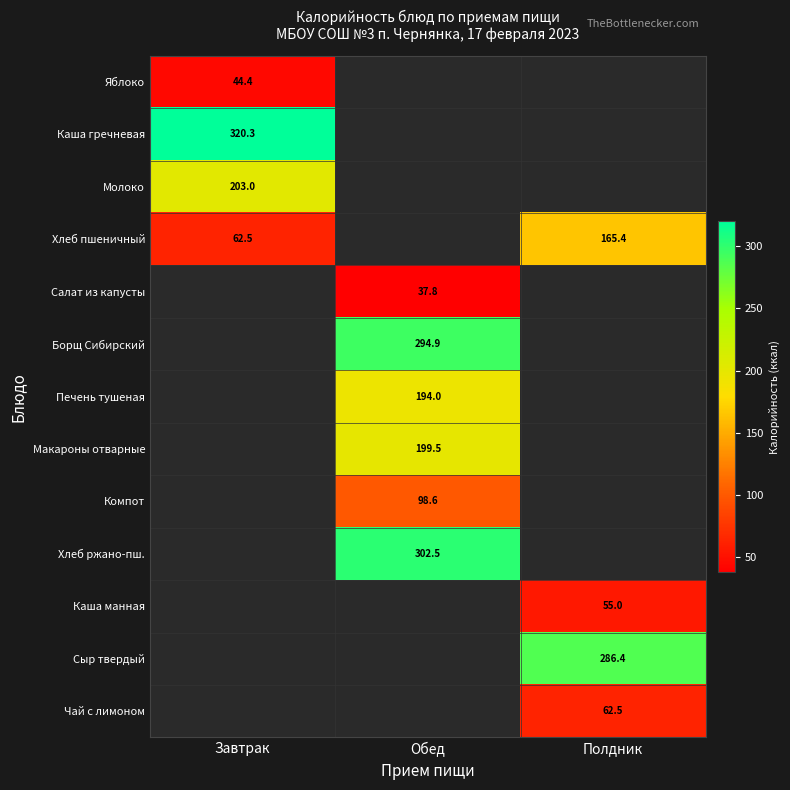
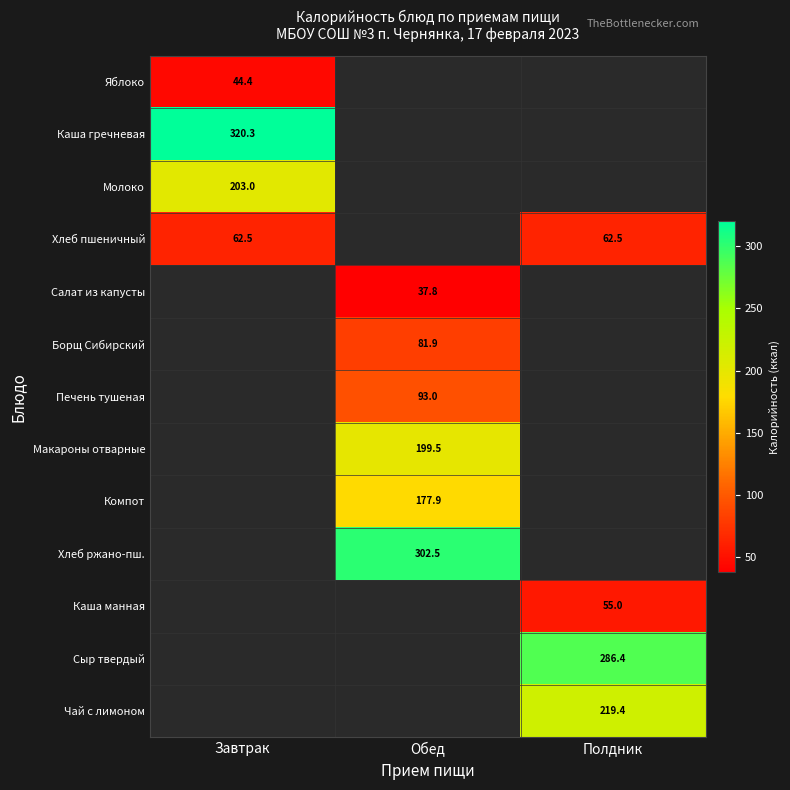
  {
    "Яблоко": {
      "Завтрак": 44.4
    },
    "Каша гречневая": {
      "Завтрак": 320.3
    },
    "Молоко": {
      "Завтрак": 203.0
    },
    "Хлеб пшеничный": {
      "Завтрак": 62.5,
-     "Полдник": 165.4
+     "Полдник": 62.5
    },
    "Салат из капусты": {
      "Обед": 37.8
    },
    "Борщ Сибирский": {
-     "Обед": 294.9
+     "Обед": 81.9
    },
    "Печень тушеная": {
-     "Обед": 194.0
+     "Обед": 93.0
    },
    "Макароны отварные": {
      "Обед": 199.5
    },
    "Компот": {
-     "Обед": 98.6
+     "Обед": 177.9
    },
    "Хлеб ржано-пш.": {
      "Обед": 302.5
    },
    "Каша манная": {
      "Полдник": 55.0
    },
    "Сыр твердый": {
      "Полдник": 286.4
    },
    "Чай с лимоном": {
-     "Полдник": 62.5
+     "Полдник": 219.4
    }
  }
